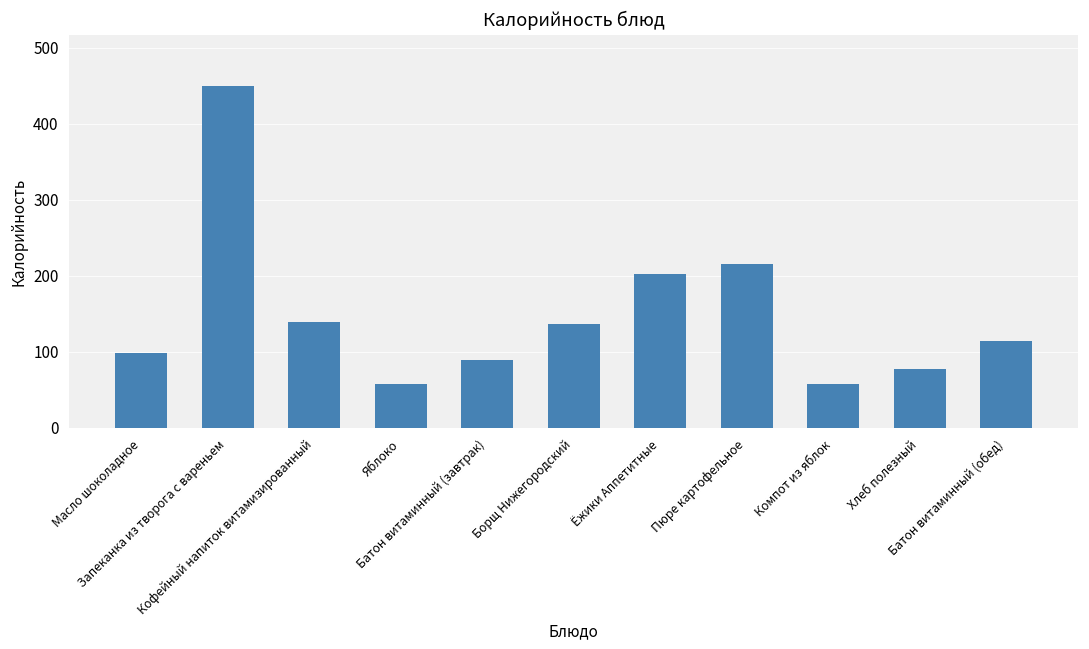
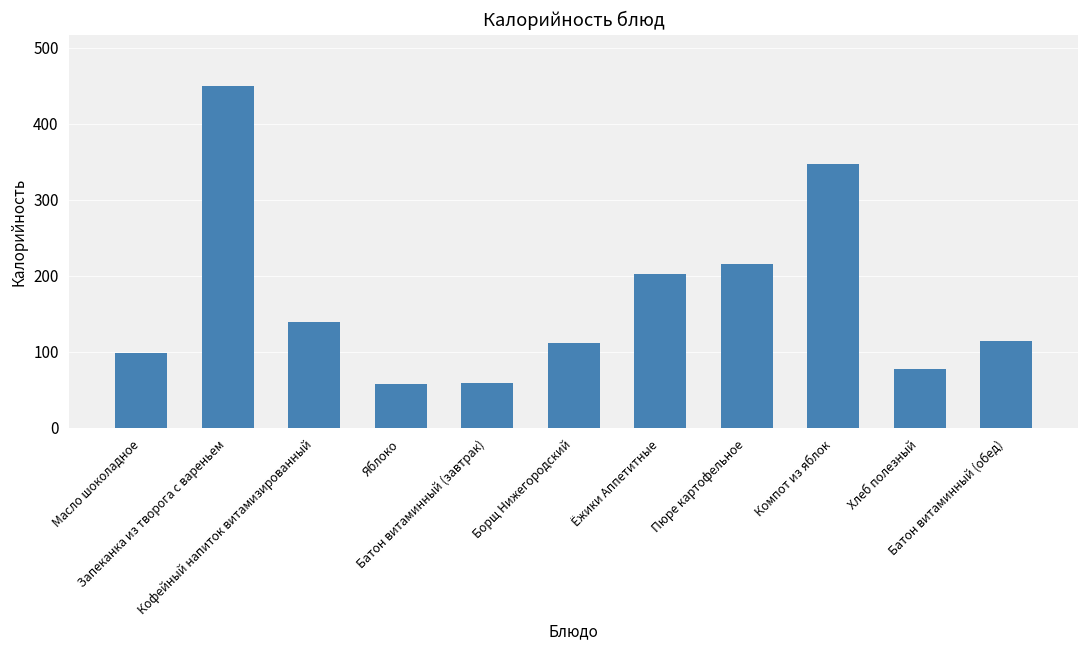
  {
    "Масло шоколадное": 100,
    "Запеканка из творога с вареньем": 450,
    "Кофейный напиток витамизированный": 140,
    "Яблоко": 60,
-   "Батон витаминный (завтрак)": 90,
-   "Борщ Нижегородский": 140,
+   "Батон витаминный (завтрак)": 60,
+   "Борщ Нижегородский": 110,
    "Ёжики Аппетитные": 200,
    "Пюре картофельное": 220,
-   "Компот из яблок": 60,
+   "Компот из яблок": 350,
    "Хлеб полезный": 80,
    "Батон витаминный (обед)": 120
  }
